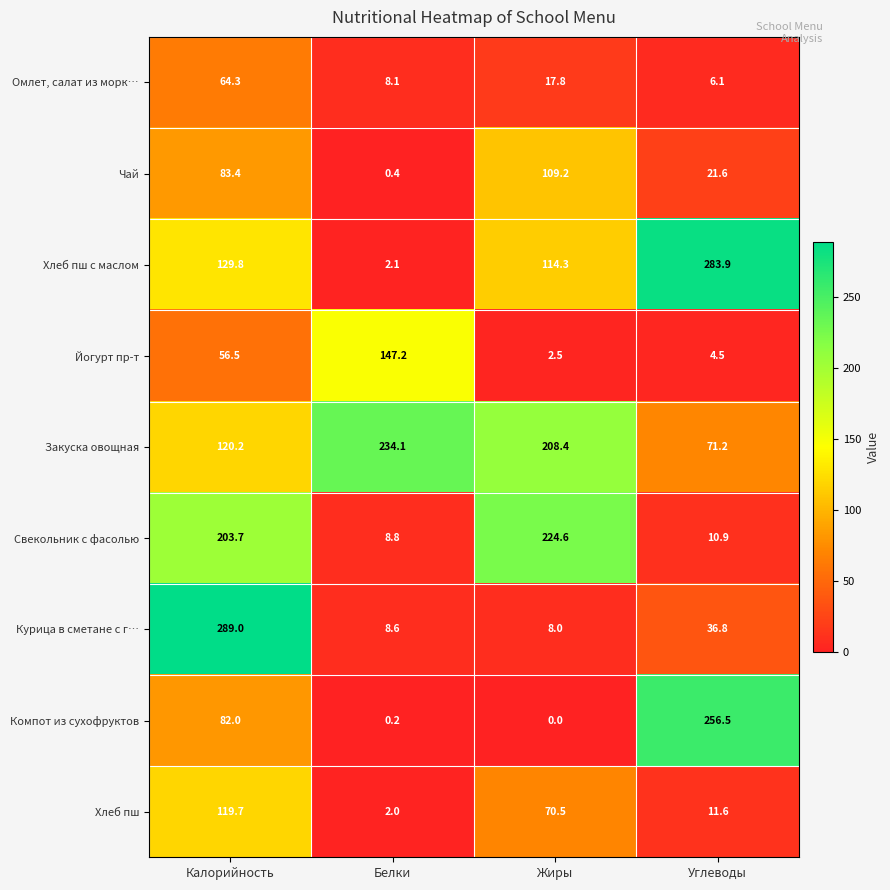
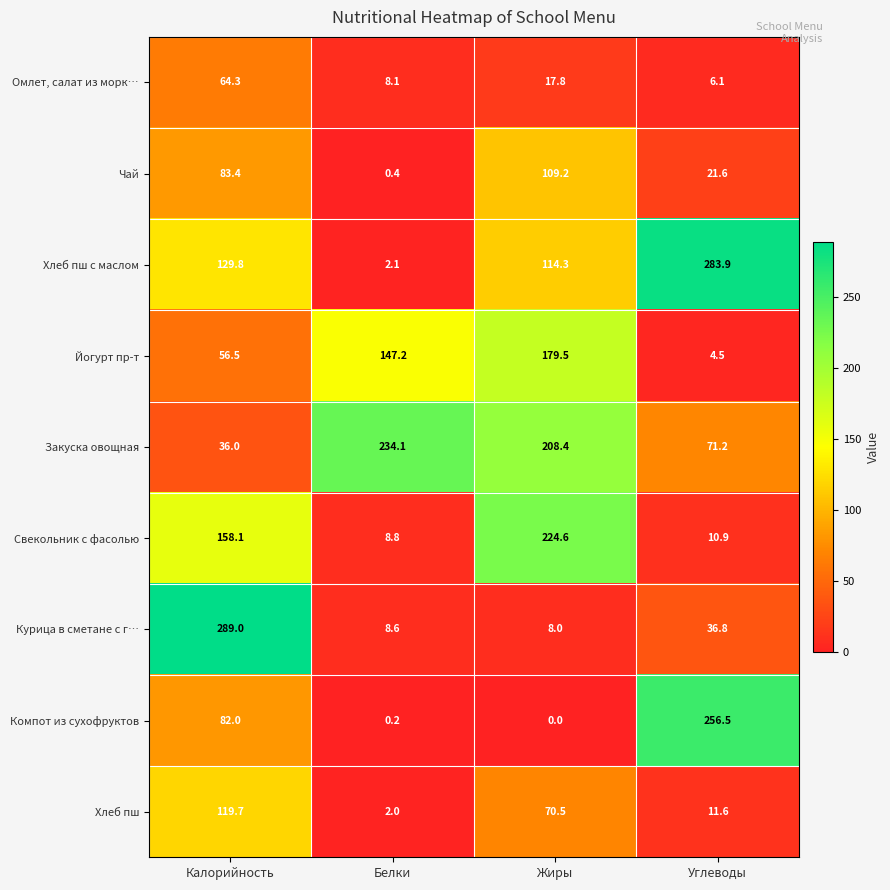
  {
    "Омлет, салат из морк…": {
      "Калорийность": 64.3,
      "Белки": 8.1,
      "Жиры": 17.8,
      "Углеводы": 6.1
    },
    "Чай": {
      "Калорийность": 83.4,
      "Белки": 0.4,
      "Жиры": 109.2,
      "Углеводы": 21.6
    },
    "Хлеб пш с маслом": {
      "Калорийность": 129.8,
      "Белки": 2.1,
      "Жиры": 114.3,
      "Углеводы": 283.9
    },
    "Йогурт пр-т": {
      "Калорийность": 56.5,
      "Белки": 147.2,
-     "Жиры": 2.5,
+     "Жиры": 179.5,
      "Углеводы": 4.5
    },
    "Закуска овощная": {
-     "Калорийность": 120.2,
+     "Калорийность": 36.0,
      "Белки": 234.1,
      "Жиры": 208.4,
      "Углеводы": 71.2
    },
    "Свекольник с фасолью": {
-     "Калорийность": 203.7,
+     "Калорийность": 158.1,
      "Белки": 8.8,
      "Жиры": 224.6,
      "Углеводы": 10.9
    },
    "Курица в сметане с г…": {
      "Калорийность": 289.0,
      "Белки": 8.6,
      "Жиры": 8.0,
      "Углеводы": 36.8
    },
    "Компот из сухофруктов": {
      "Калорийность": 82.0,
      "Белки": 0.2,
      "Жиры": 0.0,
      "Углеводы": 256.5
    },
    "Хлеб пш": {
      "Калорийность": 119.7,
      "Белки": 2.0,
      "Жиры": 70.5,
      "Углеводы": 11.6
    }
  }
